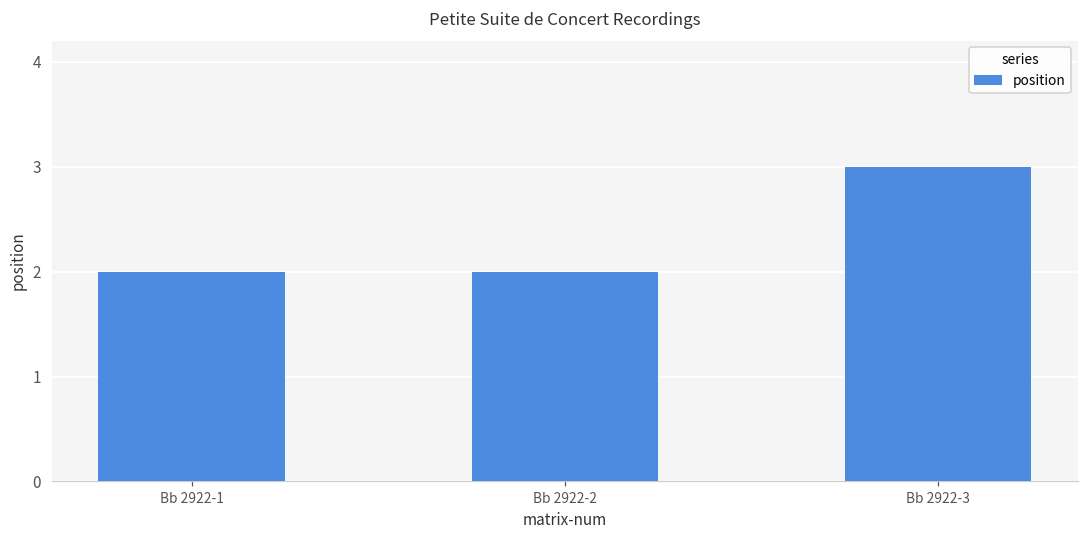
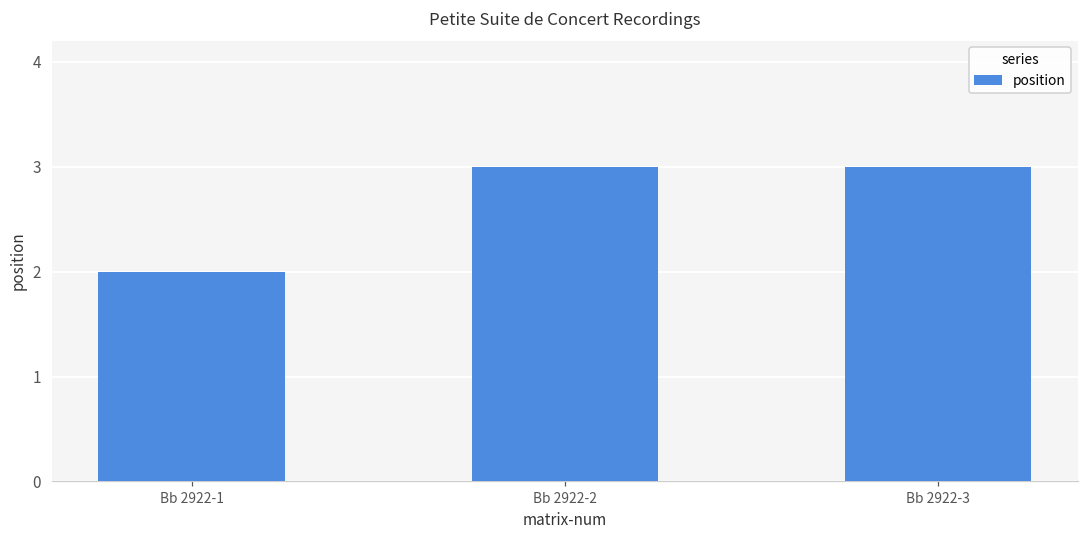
  {
    "Bb 2922-1": 2,
-   "Bb 2922-2": 2,
+   "Bb 2922-2": 3,
    "Bb 2922-3": 3
  }
